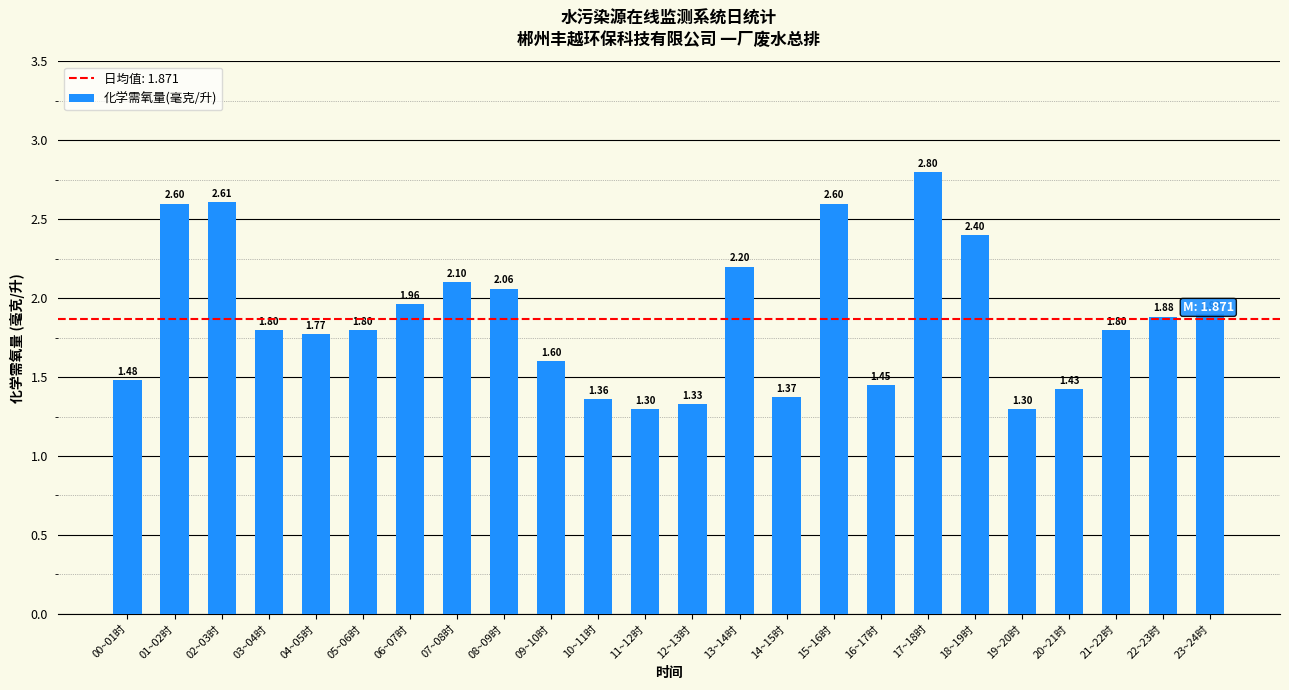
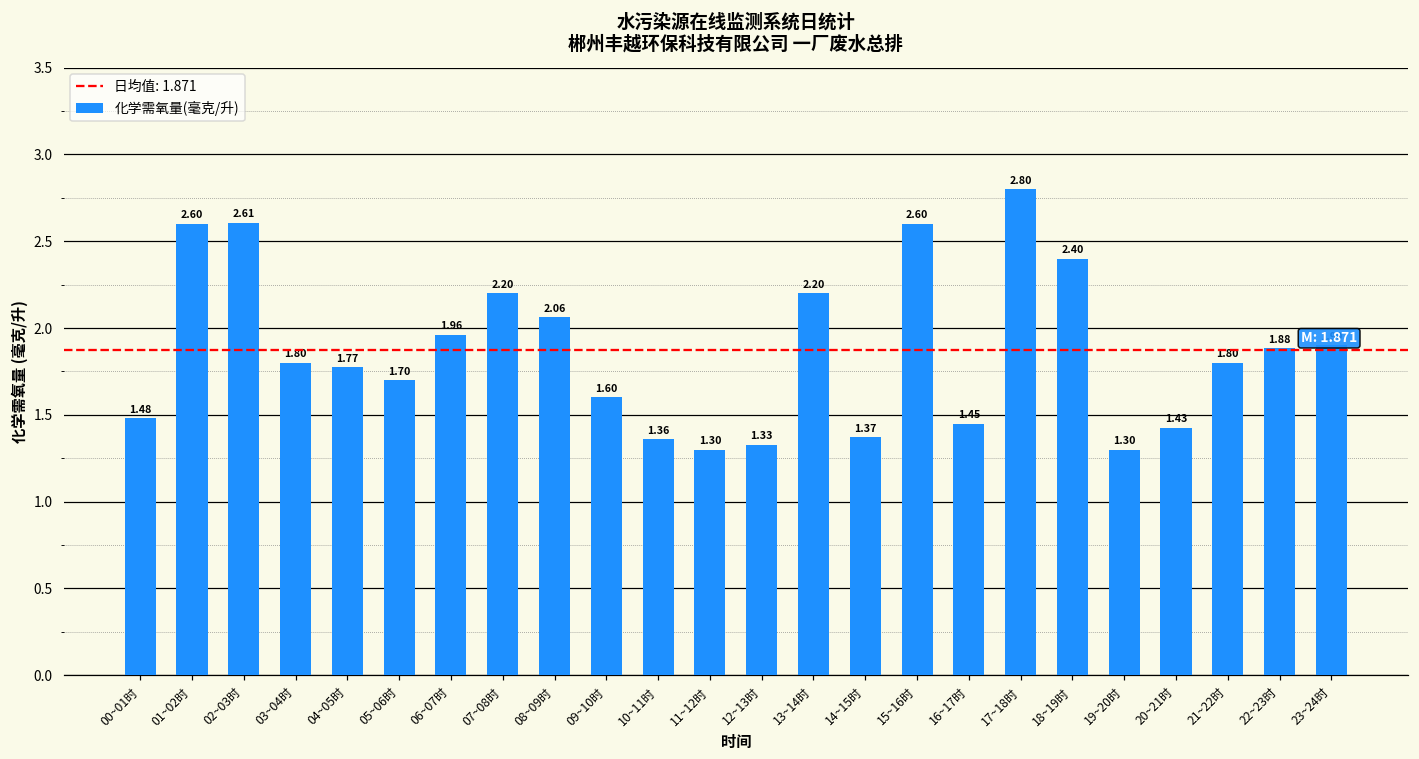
  {
    "00~01时": 1.48,
    "01~02时": 2.60,
    "02~03时": 2.61,
    "03~04时": 1.80,
    "04~05时": 1.77,
-   "05~06时": 1.80,
+   "05~06时": 1.70,
    "06~07时": 1.96,
-   "07~08时": 2.10,
+   "07~08时": 2.20,
    "08~09时": 2.06,
    "09~10时": 1.60,
    "10~11时": 1.36,
    "11~12时": 1.30,
    "12~13时": 1.33,
    "13~14时": 2.20,
    "14~15时": 1.37,
    "15~16时": 2.60,
    "16~17时": 1.45,
    "17~18时": 2.80,
    "18~19时": 2.40,
    "19~20时": 1.30,
    "20~21时": 1.43,
    "21~22时": 1.80,
    "22~23时": 1.88
  }
